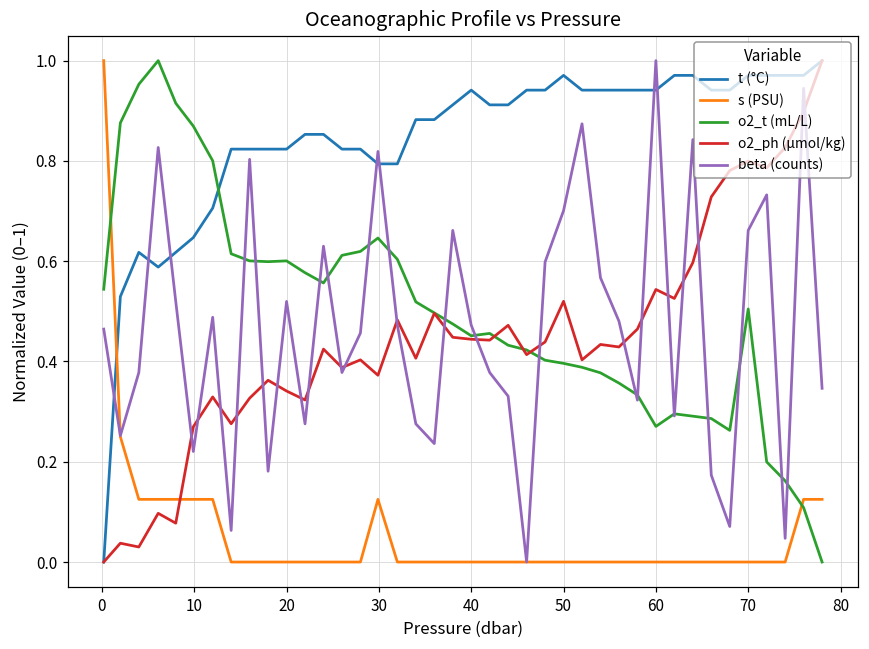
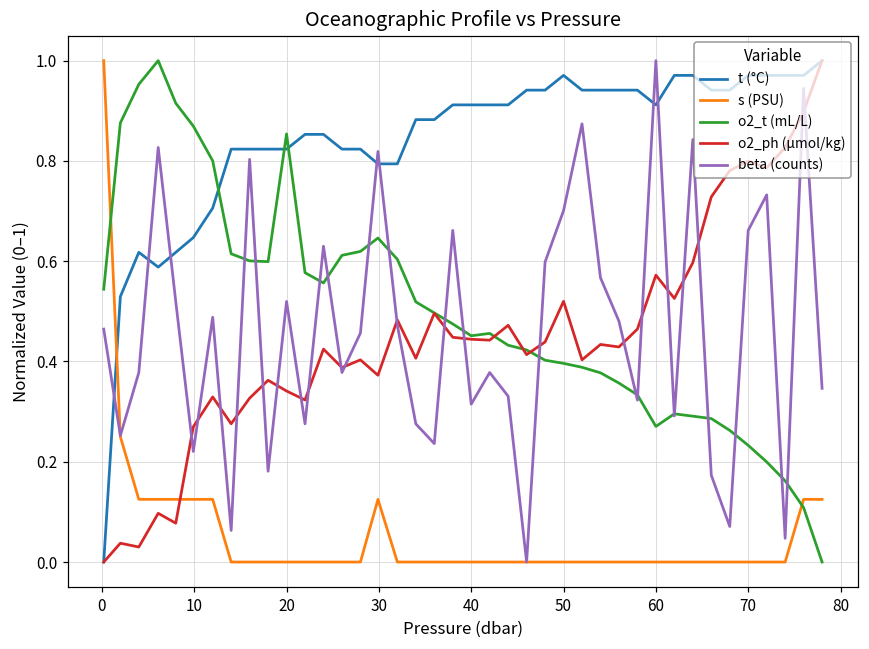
  {
    "t (°C)": {
      "20": 0.82,
-     "40": 0.94,
+     "40": 0.91,
      "50": 0.97,
-     "60": 0.94
+     "60": 0.91
    },
    "s (PSU)": {
      "20": 0.00,
      "40": 0.00,
      "50": 0.00,
      "60": 0.00,
      "70": 0.00
    },
    "o2_t (mL/L)": {
-     "20": 0.60,
+     "20": 0.85,
      "40": 0.45,
      "50": 0.40,
      "60": 0.27,
-     "70": 0.50
+     "70": 0.23
    },
    "o2_ph (μmol/kg)": {
      "20": 0.34,
      "40": 0.44,
      "50": 0.52,
-     "60": 0.54
+     "60": 0.57
    },
    "beta (counts)": {
      "20": 0.52,
-     "40": 0.47,
+     "40": 0.31,
      "50": 0.70,
      "60": 1.00,
      "70": 0.66
    }
  }
